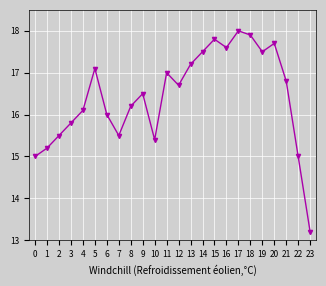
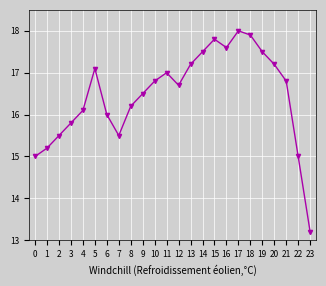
  {
    "0": 15.0,
    "1": 15.2,
    "2": 15.5,
    "3": 15.8,
    "4": 16.1,
    "5": 17.1,
    "6": 16.0,
    "7": 15.5,
    "8": 16.2,
    "9": 16.5,
-   "10": 15.4,
+   "10": 16.8,
    "11": 17.0,
    "12": 16.7,
    "13": 17.2,
    "14": 17.5,
    "15": 17.8,
    "16": 17.6,
    "17": 18.0,
    "18": 17.9,
    "19": 17.5,
-   "20": 17.7,
+   "20": 17.2,
    "21": 16.8,
    "22": 15.0,
    "23": 13.2
  }
